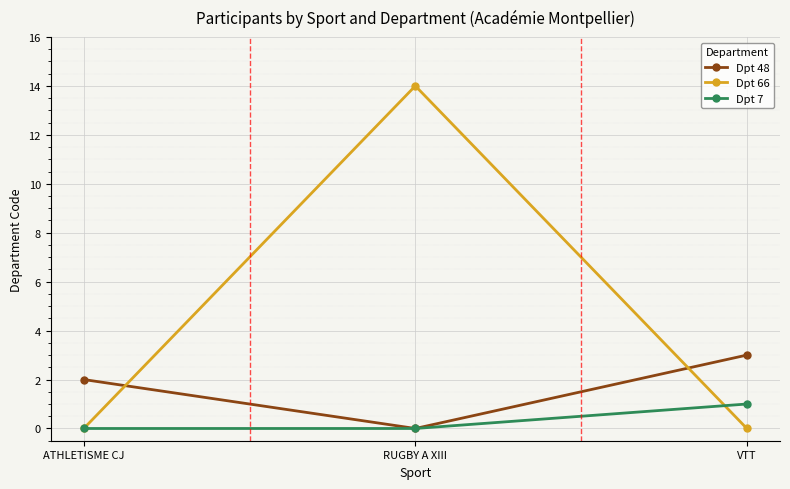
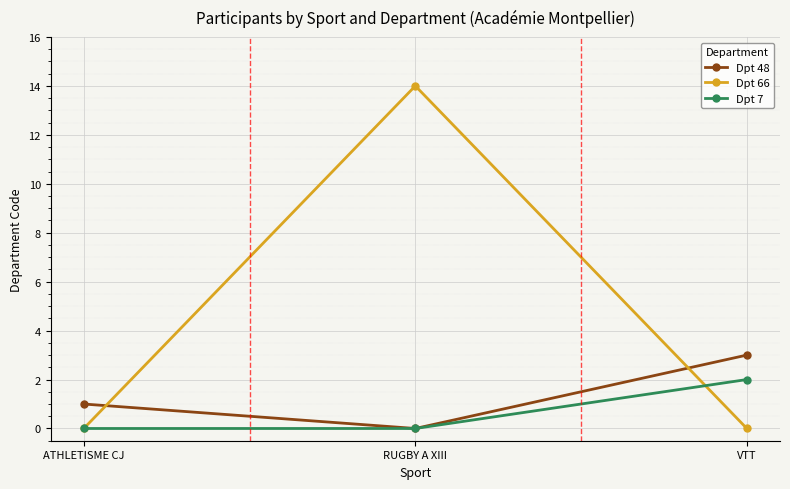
  {
    "Dpt 48": {
-     "ATHLETISME CJ": 2,
+     "ATHLETISME CJ": 1,
      "VTT": 3
    },
    "Dpt 66": {
      "RUGBY A XIII": 14,
      "VTT": 0
    },
    "Dpt 7": {
-     "VTT": 1
+     "VTT": 2
    }
  }
